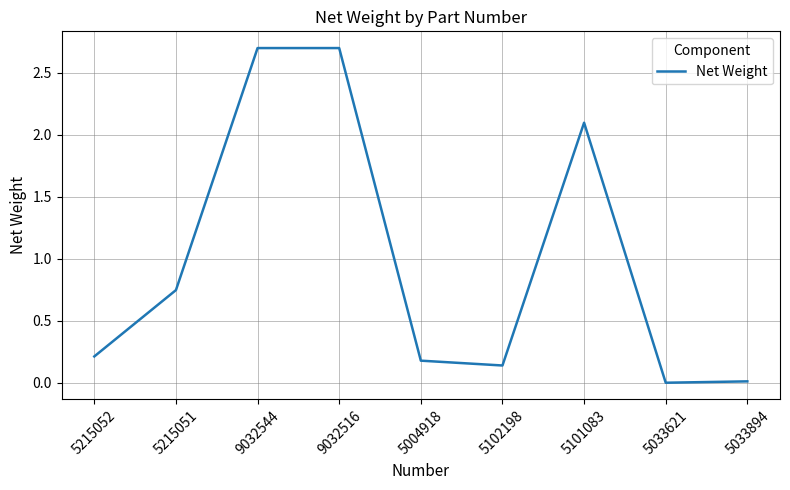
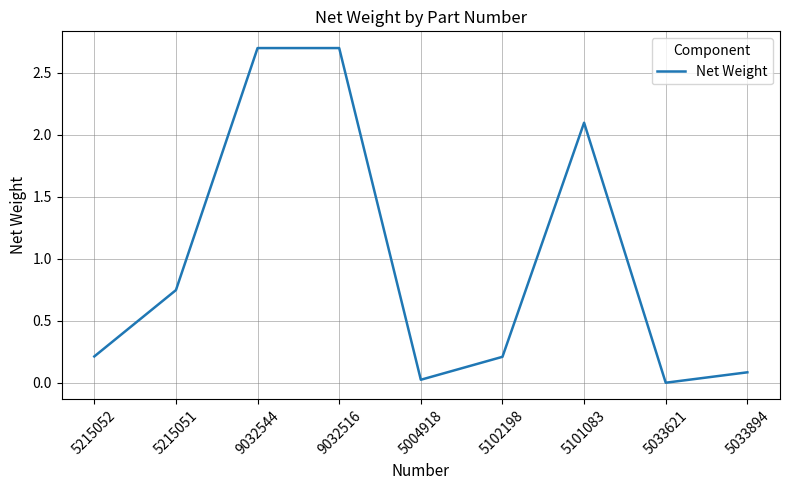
  {
    "5215052": 0.21,
    "5215051": 0.75,
    "9032544": 2.70,
    "9032516": 2.70,
-   "5004918": 0.18,
-   "5102198": 0.14,
+   "5004918": 0.03,
+   "5102198": 0.21,
    "5101083": 2.10,
    "5033621": 0.00,
-   "5033894": 0.01
+   "5033894": 0.09
  }
